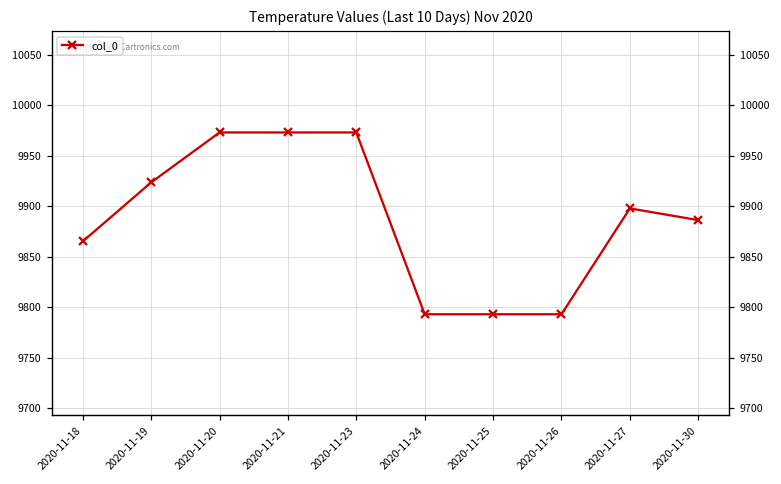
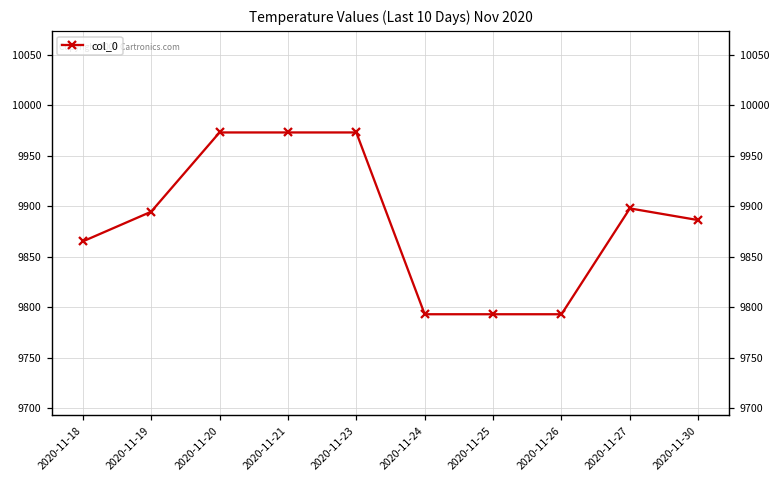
  {
    "2020-11-18": 9870,
-   "2020-11-19": 9920,
+   "2020-11-19": 9890,
    "2020-11-20": 9970,
    "2020-11-21": 9970,
    "2020-11-23": 9970,
    "2020-11-24": 9790,
    "2020-11-25": 9790,
    "2020-11-26": 9790,
    "2020-11-27": 9900,
    "2020-11-30": 9890
  }
